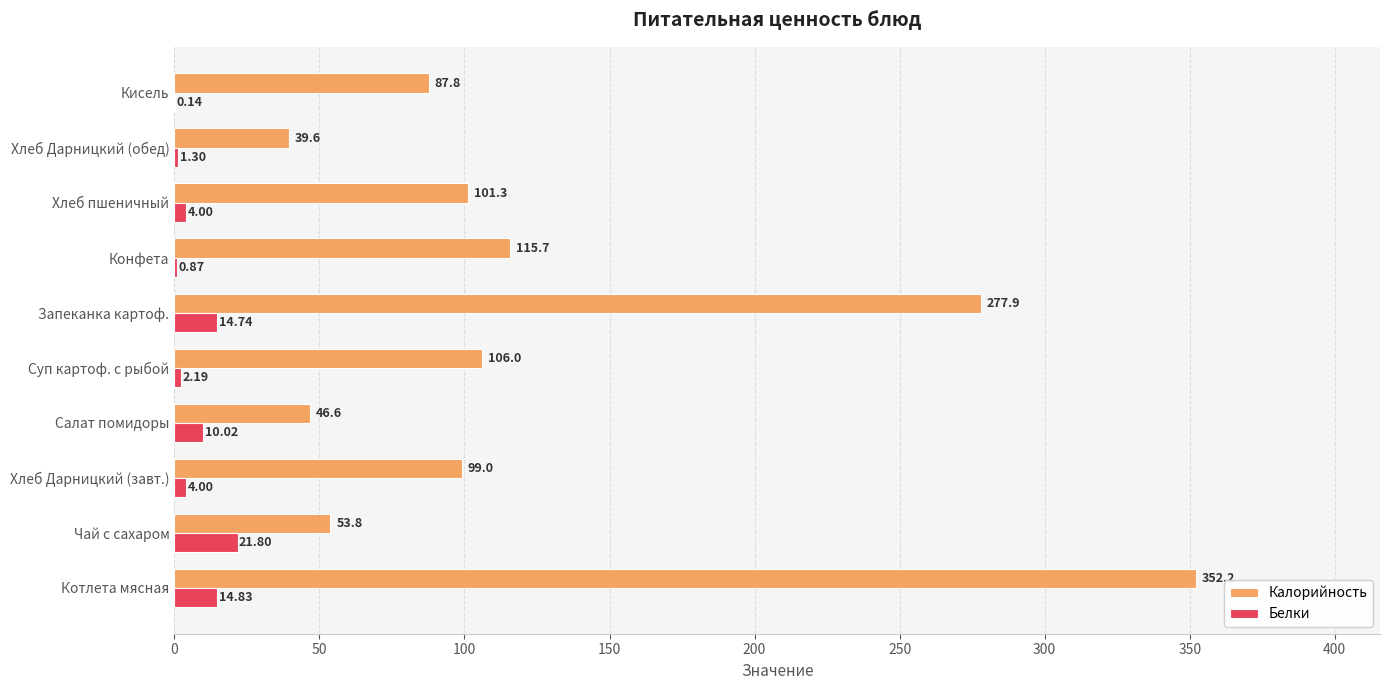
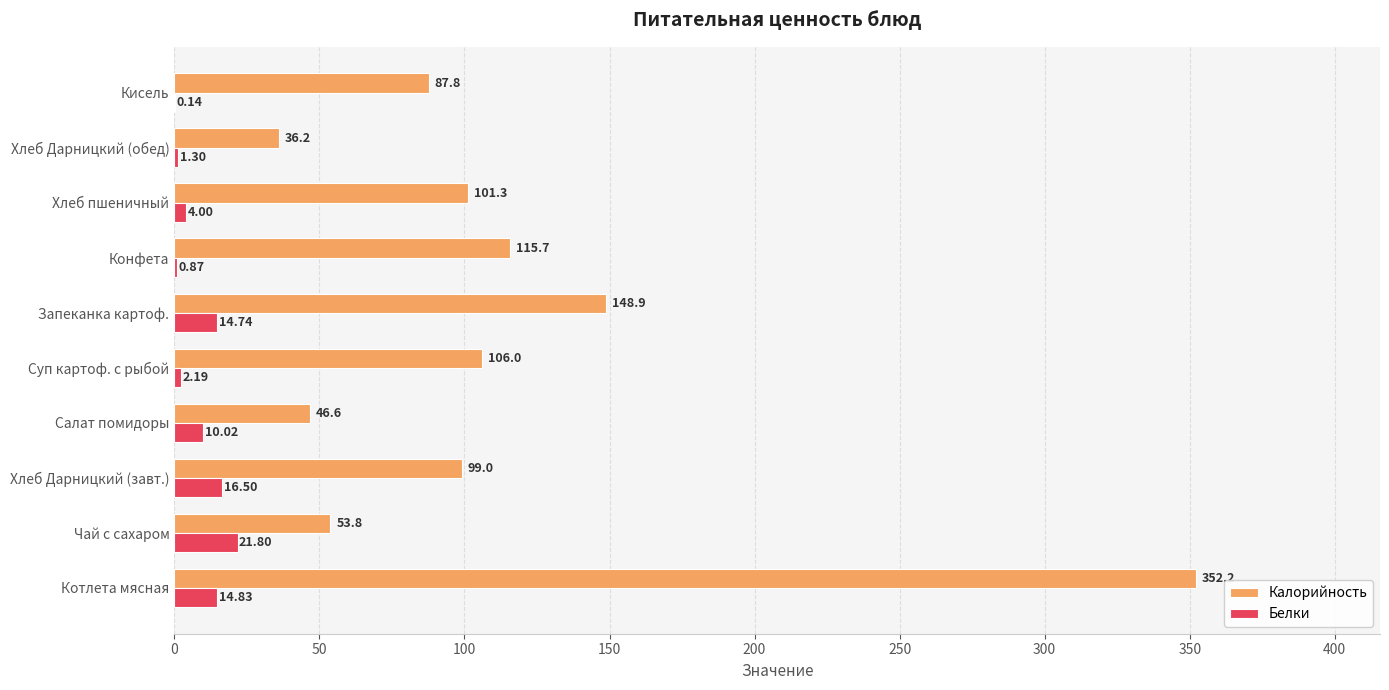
  {
    "Калорийность": {
      "Кисель": 87.8,
-     "Хлеб Дарницкий (обед)": 39.6,
+     "Хлеб Дарницкий (обед)": 36.2,
      "Хлеб пшеничный": 101.3,
      "Конфета": 115.7,
-     "Запеканка картоф.": 277.9,
+     "Запеканка картоф.": 148.9,
      "Суп картоф. с рыбой": 106.0,
      "Салат помидоры": 46.6,
      "Хлеб Дарницкий (завт.)": 99.0,
      "Чай с сахаром": 53.8
    },
    "Белки": {
      "Кисель": 0.14,
      "Хлеб Дарницкий (обед)": 1.30,
      "Хлеб пшеничный": 4.00,
      "Конфета": 0.87,
      "Запеканка картоф.": 14.74,
      "Суп картоф. с рыбой": 2.19,
      "Салат помидоры": 10.02,
-     "Хлеб Дарницкий (завт.)": 4.00,
+     "Хлеб Дарницкий (завт.)": 16.50,
      "Чай с сахаром": 21.80,
      "Котлета мясная": 14.83
    }
  }
